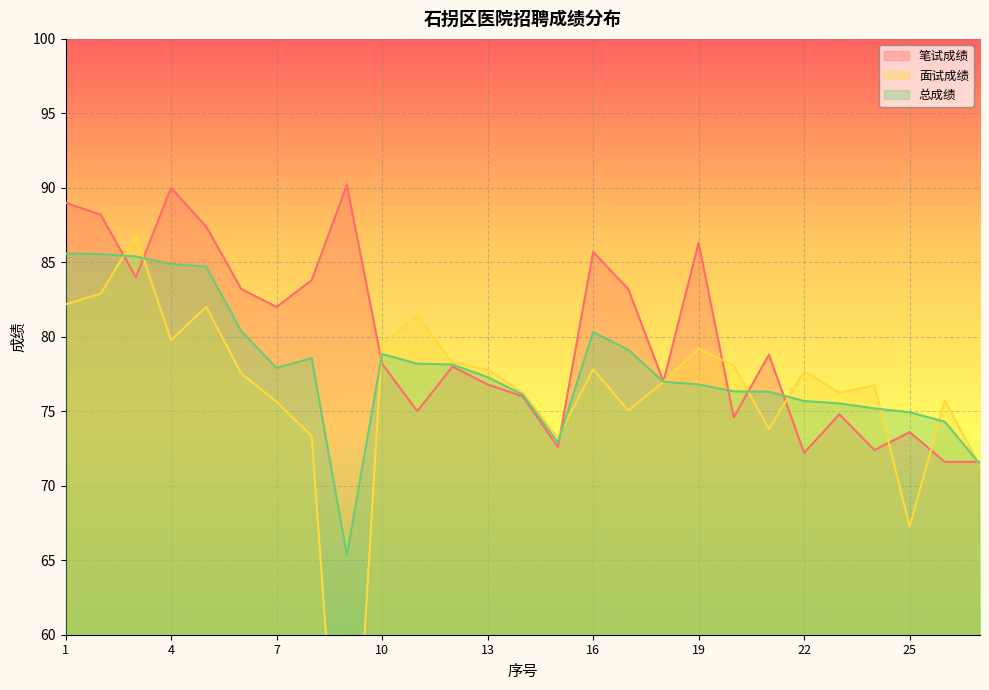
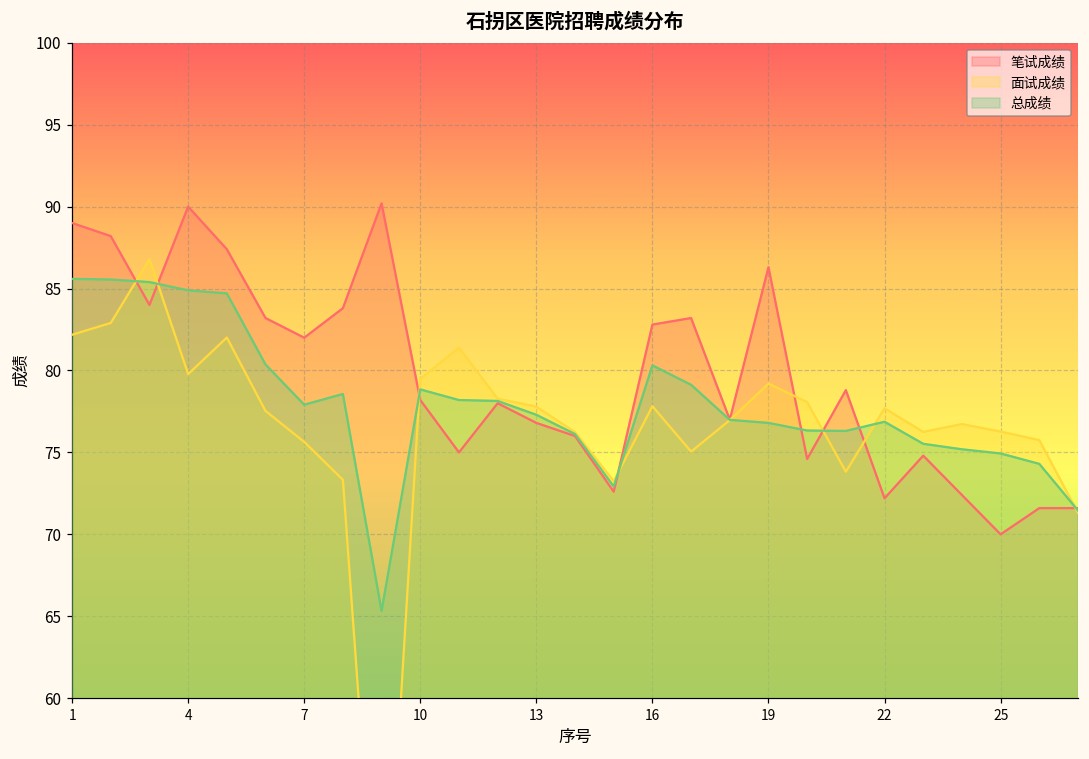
  {
    "笔试成绩": {
      "1": 89.0,
      "4": 90.0,
      "7": 82.0,
      "10": 78.2,
      "13": 76.8,
-     "16": 85.7,
+     "16": 82.8,
      "19": 86.3,
      "22": 72.2,
-     "25": 73.6
+     "25": 70.0
    },
    "面试成绩": {
      "1": 82.2,
      "4": 79.8,
      "7": 75.6,
      "10": 79.5,
      "13": 77.8,
      "16": 77.8,
      "19": 79.2,
      "22": 77.7,
-     "25": 67.3
+     "25": 76.3
    },
    "总成绩": {
      "1": 85.6,
      "4": 84.9,
      "7": 77.9,
      "10": 78.8,
      "13": 77.3,
      "16": 80.3,
      "19": 76.8,
-     "22": 75.7,
+     "22": 76.9,
      "25": 74.9
    }
  }
